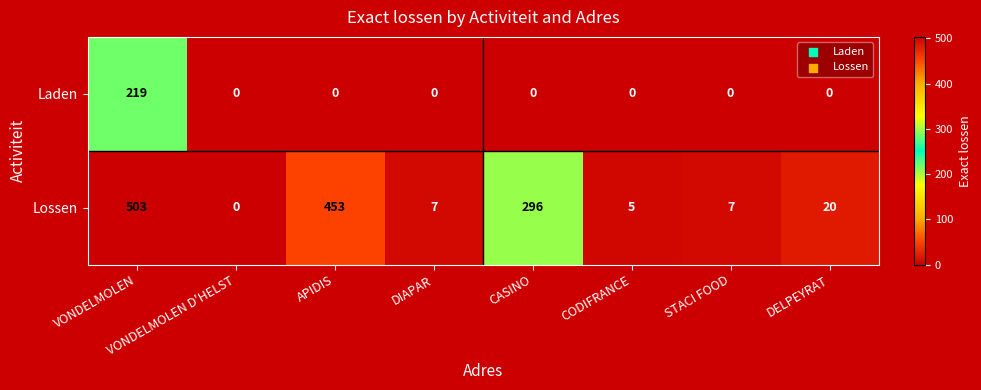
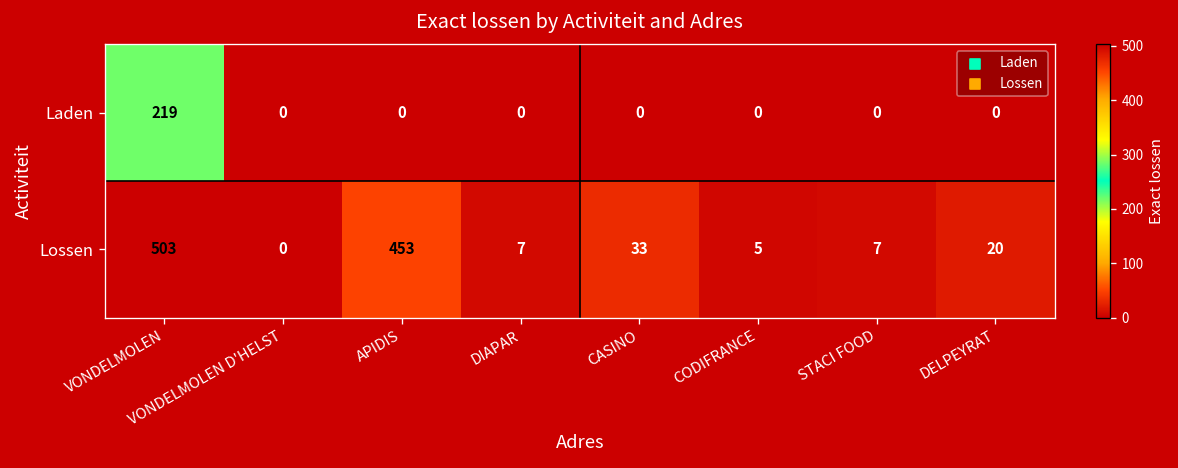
  {
    "Laden": {
      "VONDELMOLEN": 219,
      "VONDELMOLEN D'HELST": 0,
      "APIDIS": 0,
      "DIAPAR": 0,
      "CASINO": 0,
      "CODIFRANCE": 0,
      "STACI FOOD": 0,
      "DELPEYRAT": 0
    },
    "Lossen": {
      "VONDELMOLEN": 503,
      "VONDELMOLEN D'HELST": 0,
      "APIDIS": 453,
      "DIAPAR": 7,
-     "CASINO": 296,
+     "CASINO": 33,
      "CODIFRANCE": 5,
      "STACI FOOD": 7,
      "DELPEYRAT": 20
    }
  }
